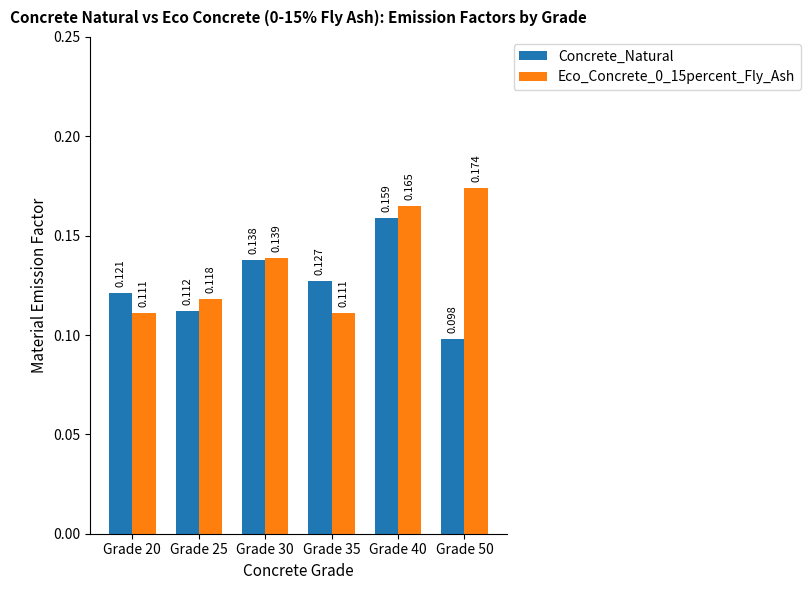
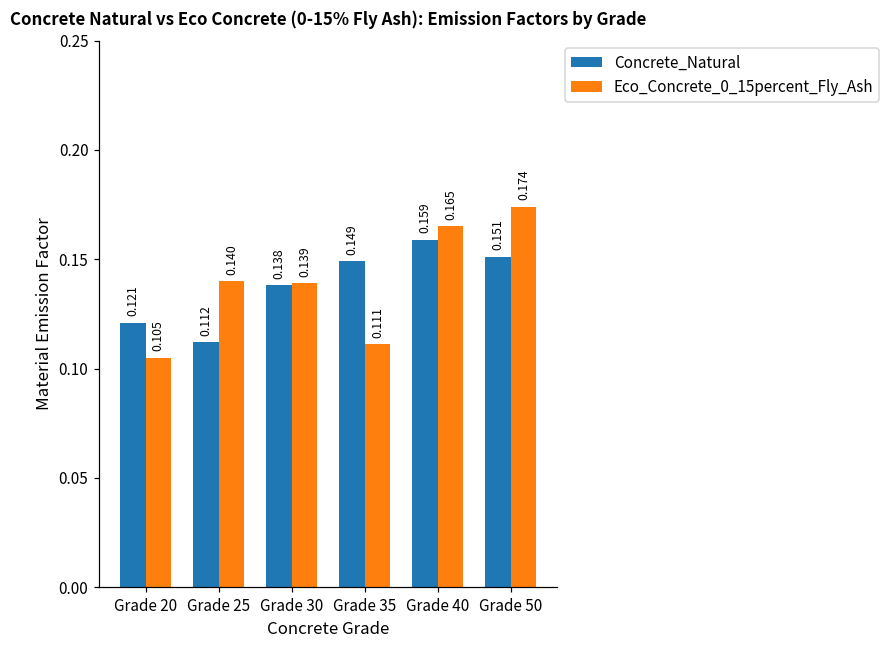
  {
    "Concrete_Natural": {
      "Grade 20": 0.121,
      "Grade 25": 0.112,
      "Grade 30": 0.138,
-     "Grade 35": 0.127,
+     "Grade 35": 0.149,
      "Grade 40": 0.159,
-     "Grade 50": 0.098
+     "Grade 50": 0.151
    },
    "Eco_Concrete_0_15percent_Fly_Ash": {
-     "Grade 20": 0.111,
-     "Grade 25": 0.118,
+     "Grade 20": 0.105,
+     "Grade 25": 0.140,
      "Grade 30": 0.139,
      "Grade 35": 0.111,
      "Grade 40": 0.165,
      "Grade 50": 0.174
    }
  }
